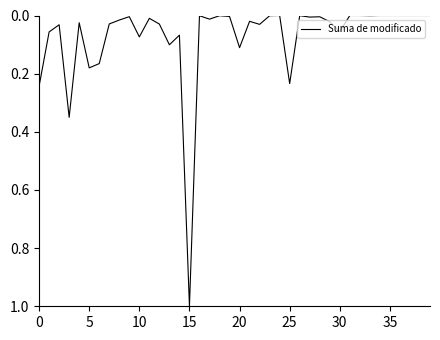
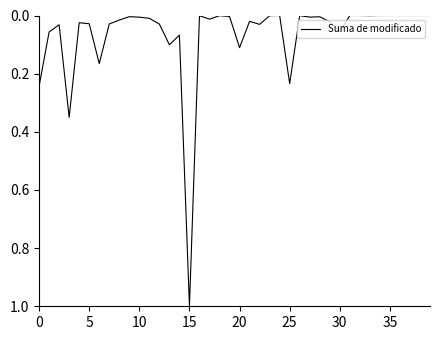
  {
    "0": 0.24,
-   "5": 0.18,
-   "10": 0.07,
+   "5": 0.03,
+   "10": 0.01,
    "15": 1.00,
    "20": 0.11,
    "25": 0.23,
    "35": 0.00
  }
